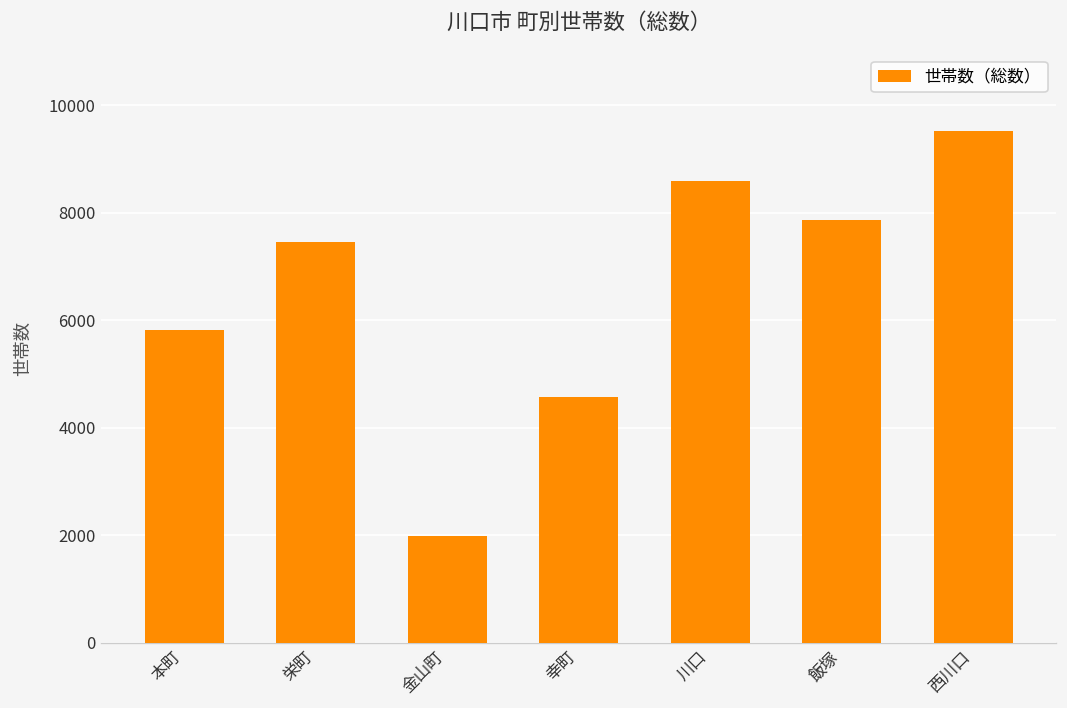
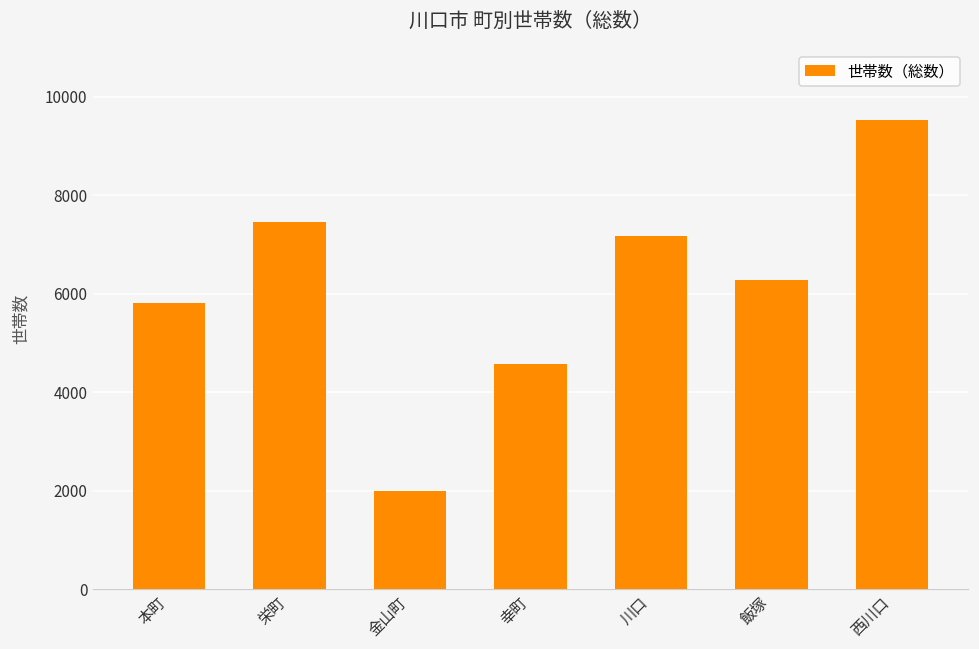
  {
    "本町": 5800,
    "栄町": 7500,
    "金山町": 2000,
    "幸町": 4600,
-   "川口": 8600,
-   "飯塚": 7900,
+   "川口": 7200,
+   "飯塚": 6300,
    "西川口": 9500
  }
